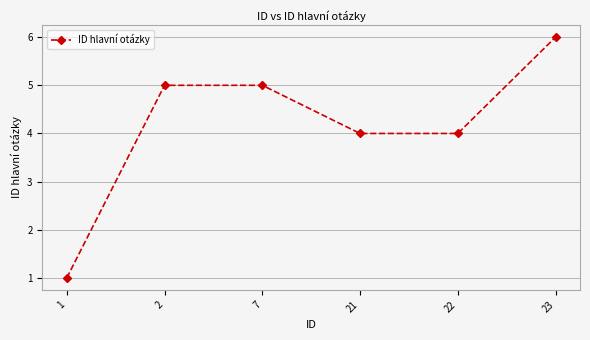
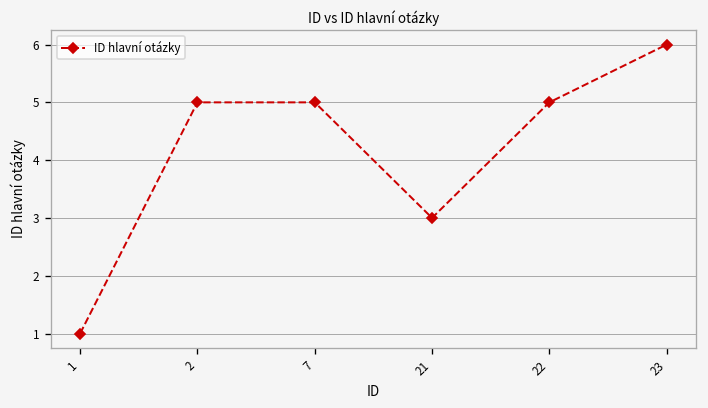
  {
    "1": 1,
    "2": 5,
    "7": 5,
-   "21": 4,
-   "22": 4,
+   "21": 3,
+   "22": 5,
    "23": 6
  }
